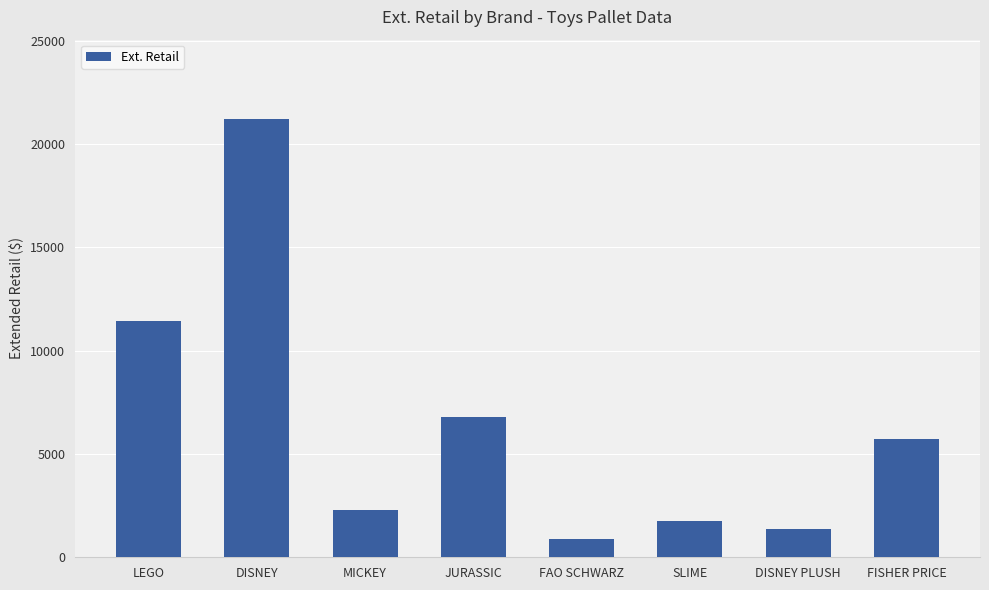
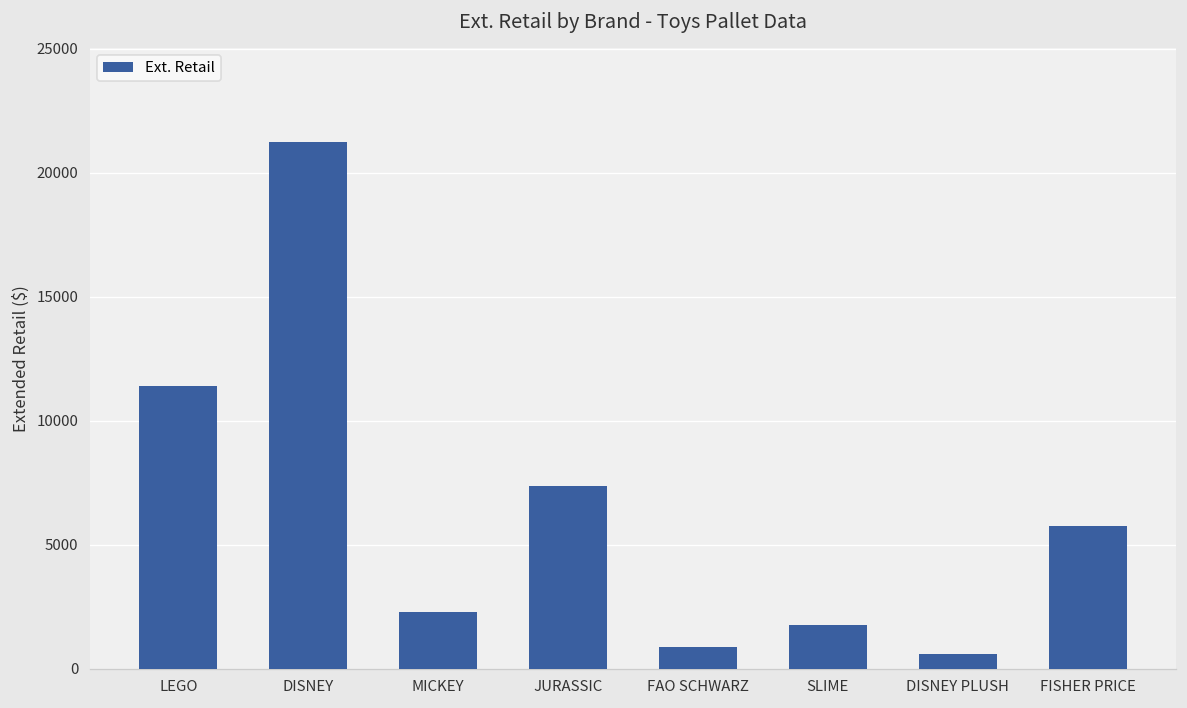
  {
    "LEGO": 11400,
    "DISNEY": 21200,
    "MICKEY": 2300,
-   "JURASSIC": 6800,
+   "JURASSIC": 7400,
    "FAO SCHWARZ": 900,
    "SLIME": 1800,
-   "DISNEY PLUSH": 1300,
+   "DISNEY PLUSH": 600,
    "FISHER PRICE": 5700
  }
